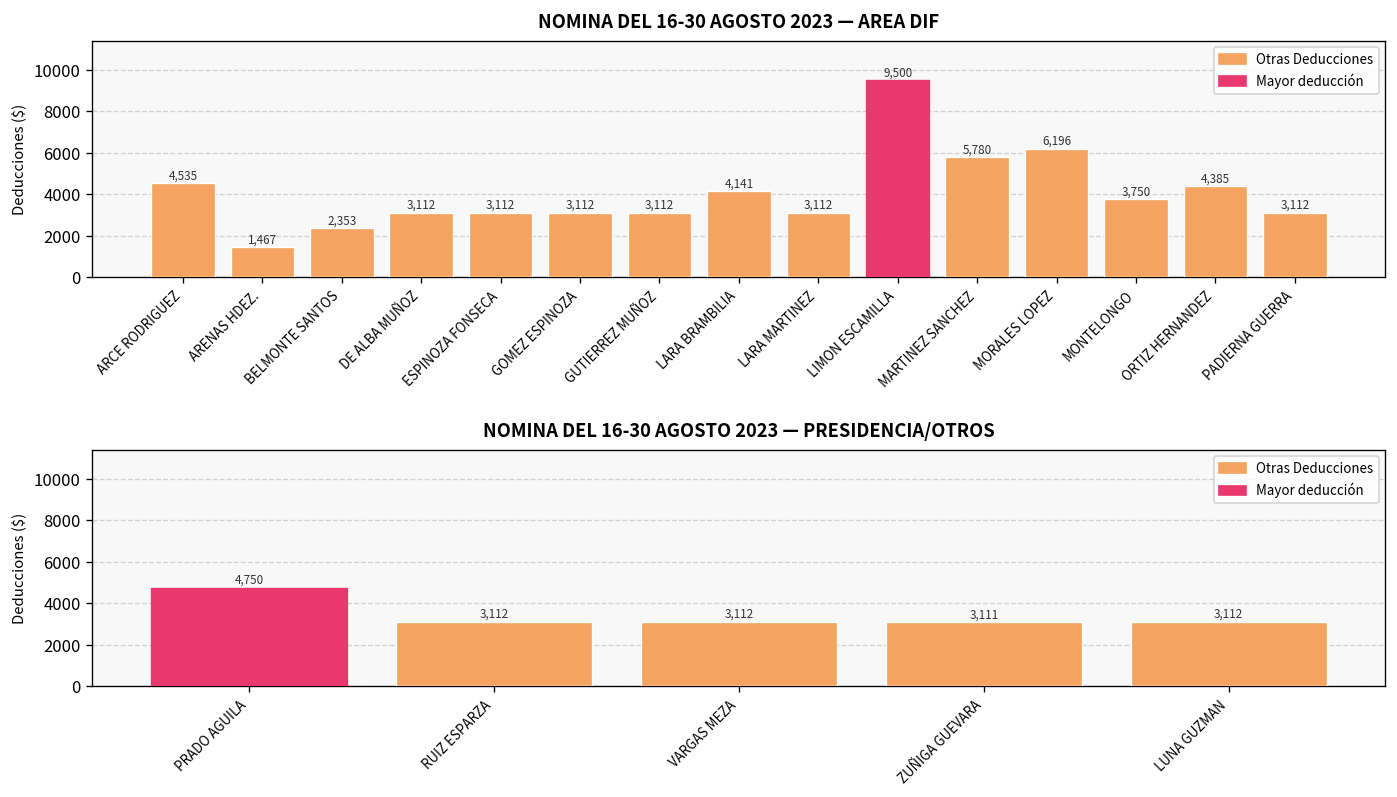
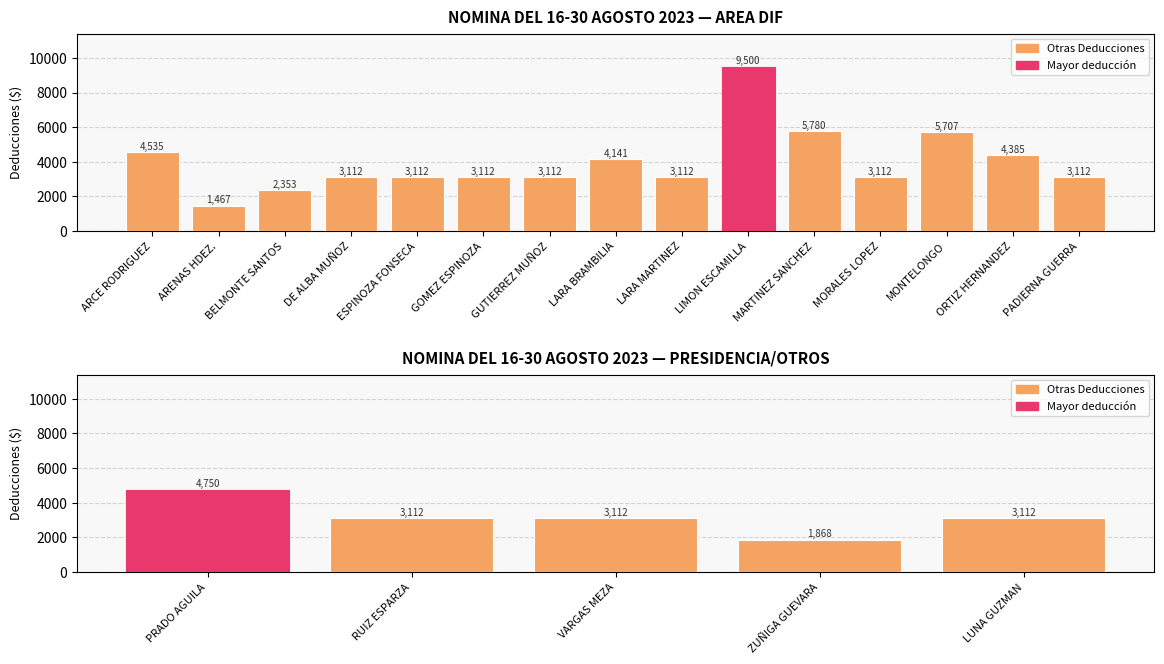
  {
    "NOMINA DEL 16-30 AGOSTO 2023 — AREA DIF": {
      "ARCE RODRIGUEZ": "4,535",
      "ARENAS HDEZ.": "1,467",
      "BELMONTE SANTOS": "2,353",
      "DE ALBA MUÑOZ": "3,112",
      "ESPINOZA FONSECA": "3,112",
      "GOMEZ ESPINOZA": "3,112",
      "GUTIERREZ MUÑOZ": "3,112",
      "LARA BRAMBILIA": "4,141",
      "LARA MARTINEZ": "3,112",
      "LIMON ESCAMILLA": "9,500",
      "MARTINEZ SANCHEZ": "5,780",
-     "MORALES LOPEZ": "6,196",
-     "MONTELONGO": "3,750",
+     "MORALES LOPEZ": "3,112",
+     "MONTELONGO": "5,707",
      "ORTIZ HERNANDEZ": "4,385",
      "PADIERNA GUERRA": "3,112"
    },
    "NOMINA DEL 16-30 AGOSTO 2023 — PRESIDENCIA/OTROS": {
      "PRADO AGUILA": "4,750",
      "RUIZ ESPARZA": "3,112",
      "VARGAS MEZA": "3,112",
-     "ZUÑIGA GUEVARA": "3,111",
+     "ZUÑIGA GUEVARA": "1,868",
      "LUNA GUZMAN": "3,112"
    }
  }
